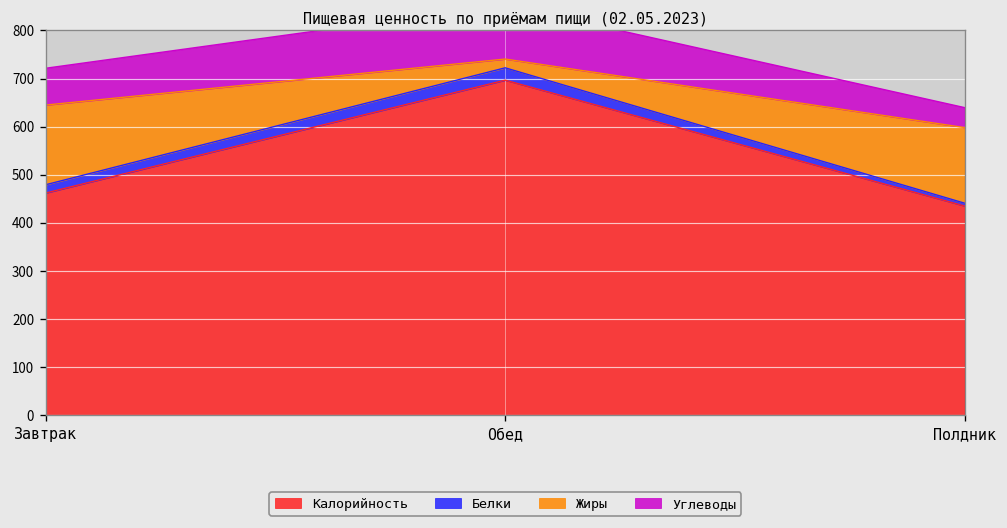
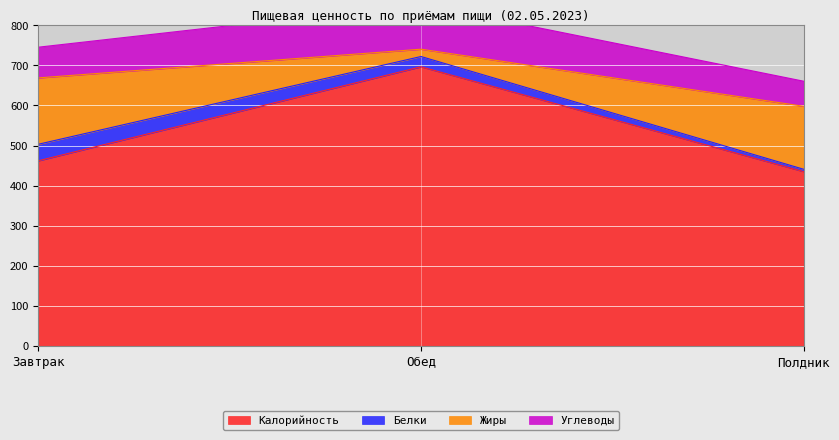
  {
    "Калорийность": {
      "Завтрак": 460,
      "Обед": 700
    },
    "Белки": {
-     "Завтрак": 20,
+     "Завтрак": 40,
      "Обед": 30
    },
    "Жиры": {
      "Завтрак": 170,
      "Обед": 20,
      "Полдник": 160
    },
    "Углеводы": {
      "Завтрак": 80,
-     "Полдник": 40
+     "Полдник": 60
    }
  }
